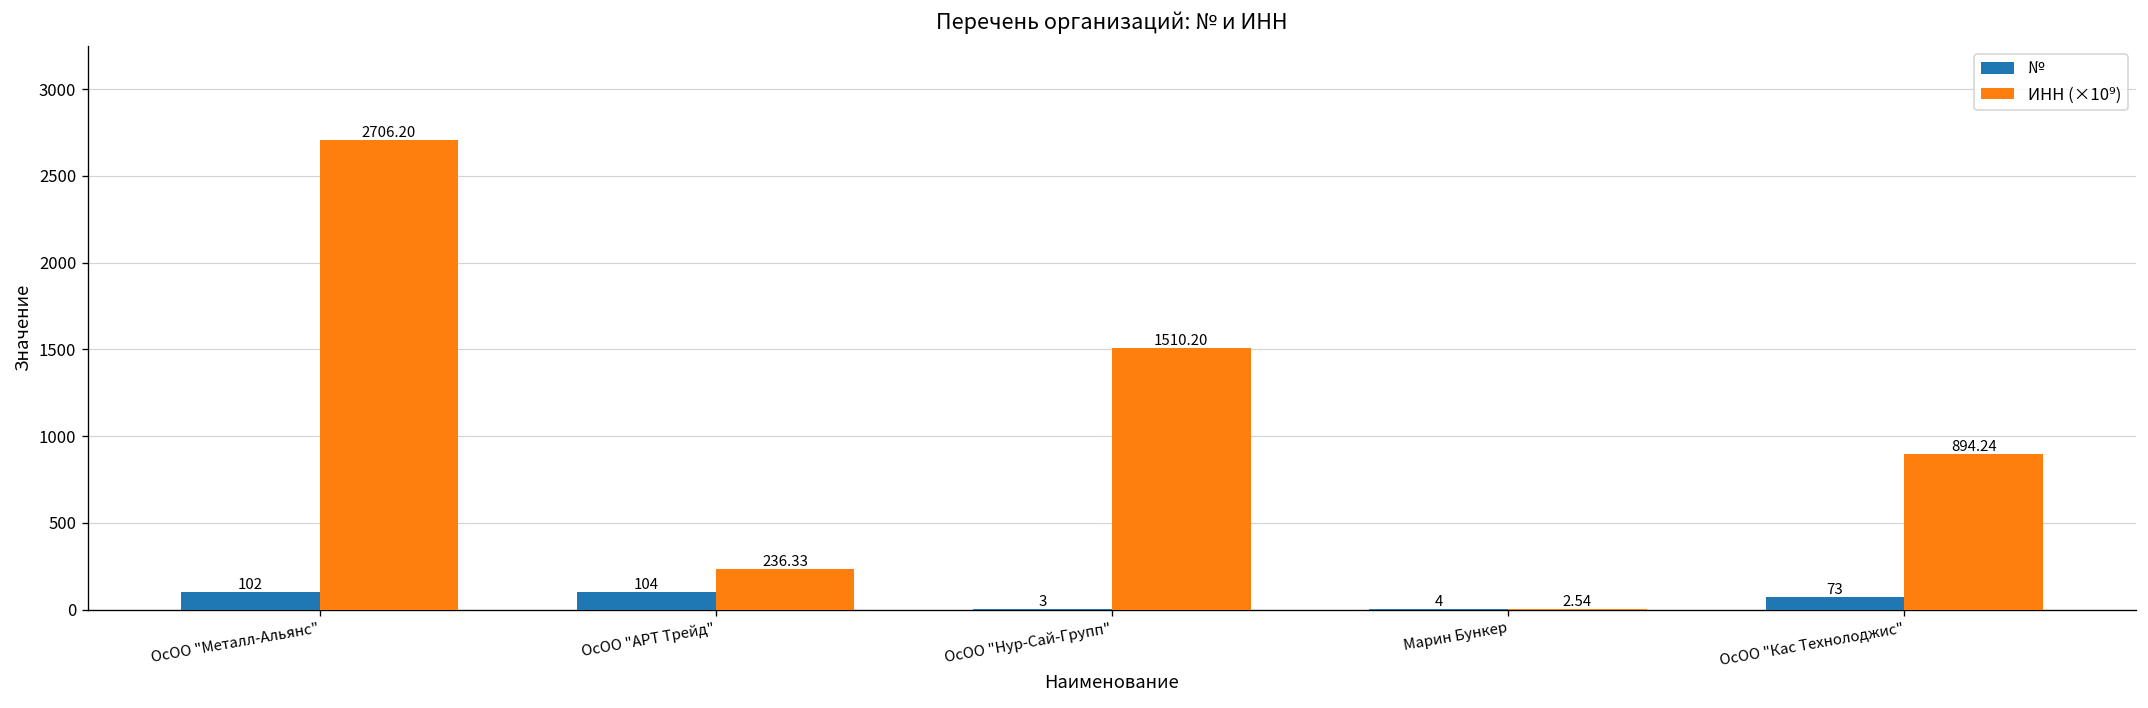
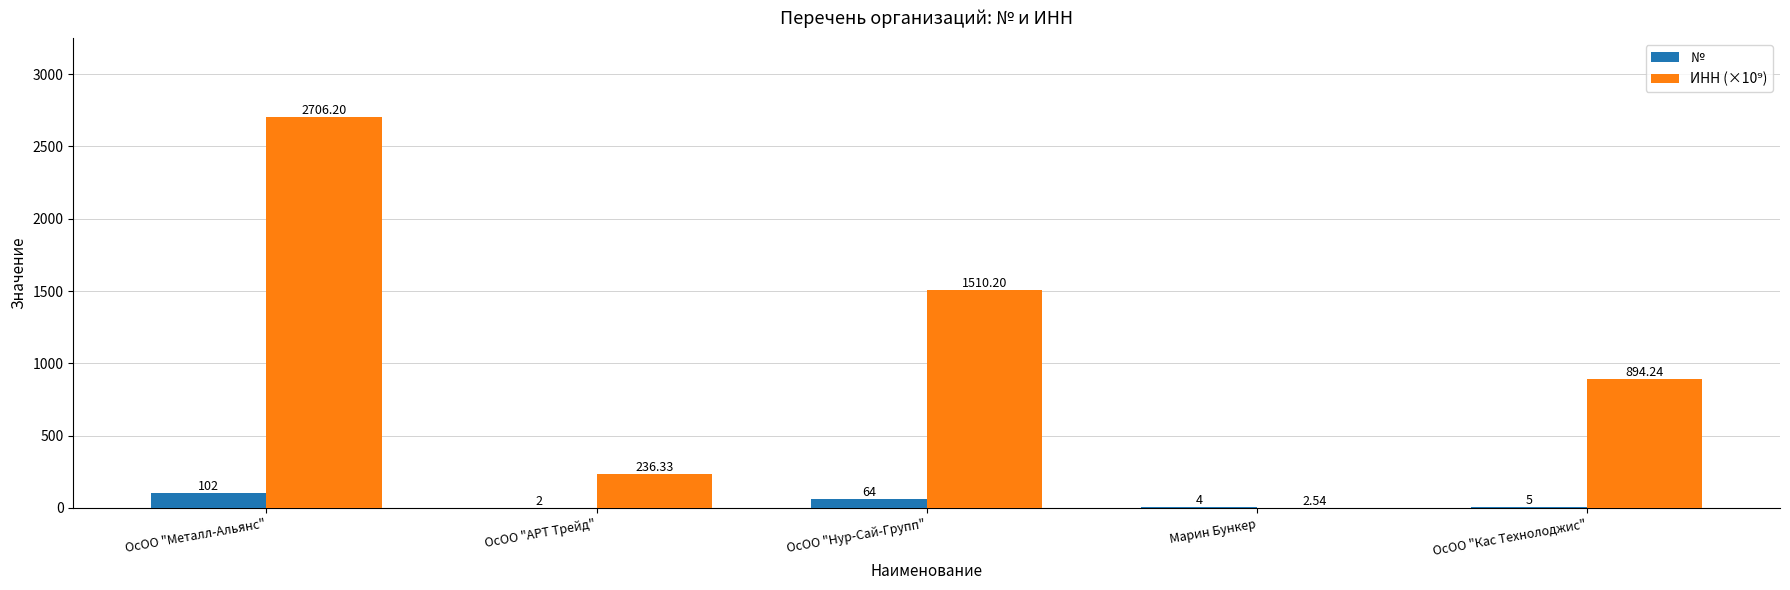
  {
    "№": {
      "ОсОО \"Металл-Альянс\"": 102,
-     "ОсОО \"АРТ Трейд\"": 104,
-     "ОсОО \"Нур-Сай-Групп\"": 3,
+     "ОсОО \"АРТ Трейд\"": 2,
+     "ОсОО \"Нур-Сай-Групп\"": 64,
      "Марин Бункер": 4,
-     "ОсОО \"Кас Технолоджис\"": 73
+     "ОсОО \"Кас Технолоджис\"": 5
    },
    "ИНН (×10⁹)": {
      "ОсОО \"Металл-Альянс\"": 2706.20,
      "ОсОО \"АРТ Трейд\"": 236.33,
      "ОсОО \"Нур-Сай-Групп\"": 1510.20,
      "Марин Бункер": 2.54,
      "ОсОО \"Кас Технолоджис\"": 894.24
    }
  }
